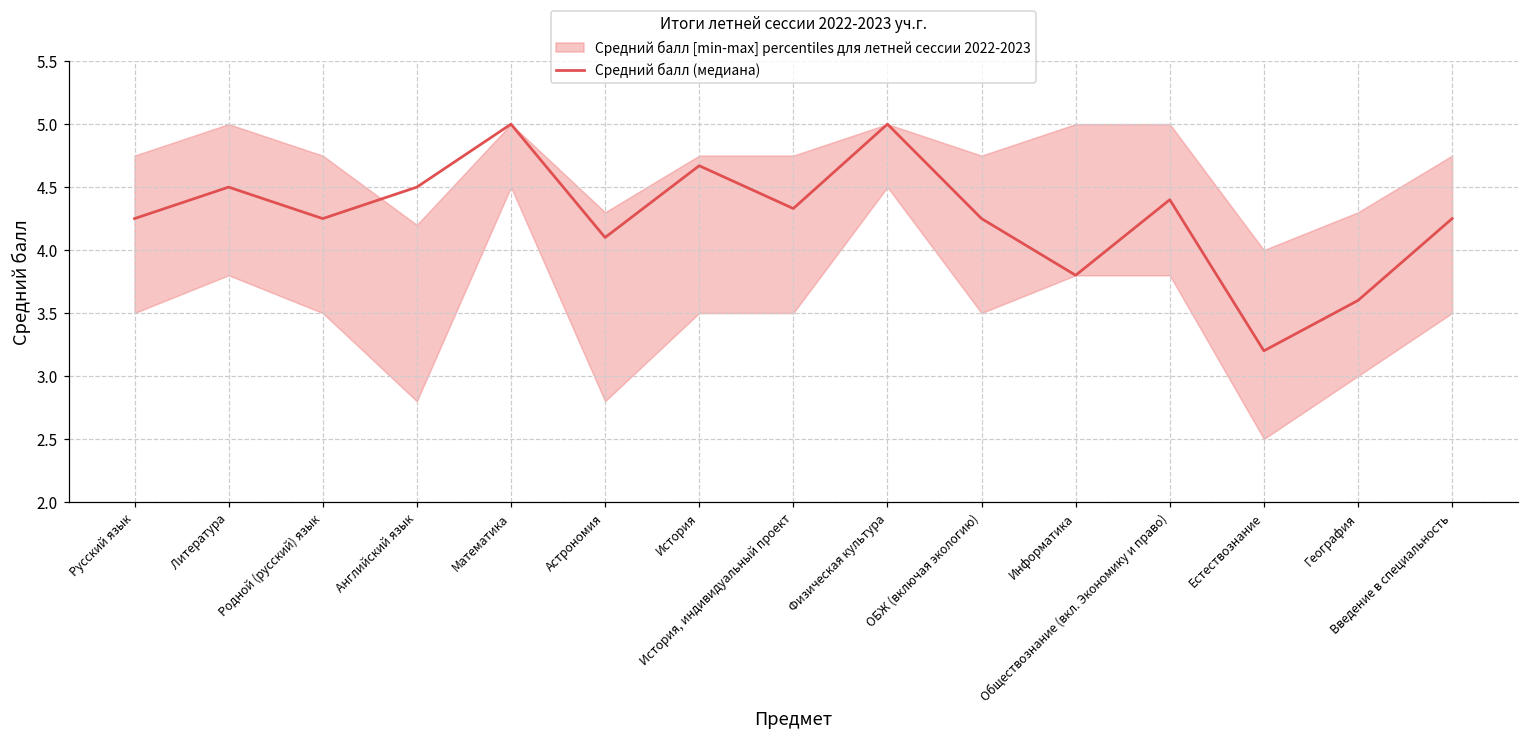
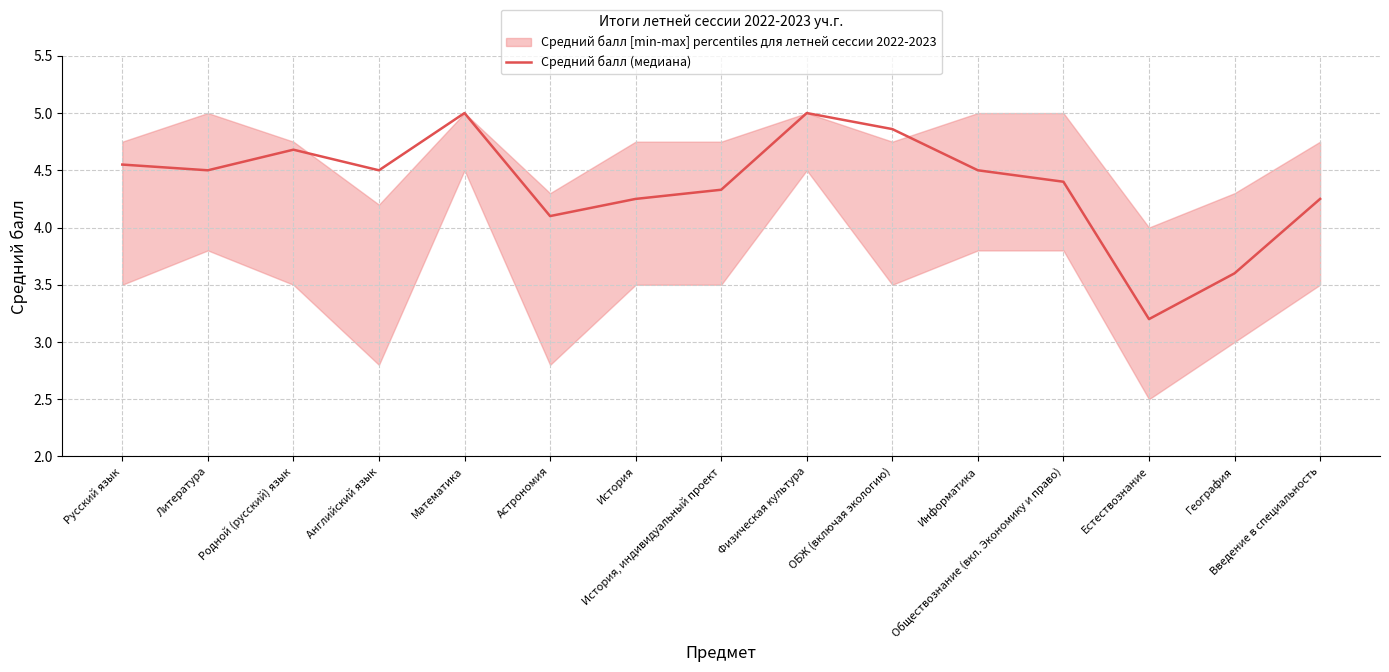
  {
    "Средний балл (медиана)": {
-     "Русский язык": 4.25,
+     "Русский язык": 4.55,
      "Литература": 4.50,
-     "Родной (русский) язык": 4.25,
+     "Родной (русский) язык": 4.68,
      "Английский язык": 4.50,
      "Астрономия": 4.10,
-     "История": 4.67,
+     "История": 4.25,
      "История, индивидуальный проект": 4.33,
-     "ОБЖ (включая экологию)": 4.25,
-     "Информатика": 3.8,
+     "ОБЖ (включая экологию)": 4.86,
+     "Информатика": 4.5,
      "Обществознание (вкл. Экономику и право)": 4.40,
      "Естествознание": 3.20,
      "География": 3.60,
      "Введение в специальность": 4.25
    }
  }
